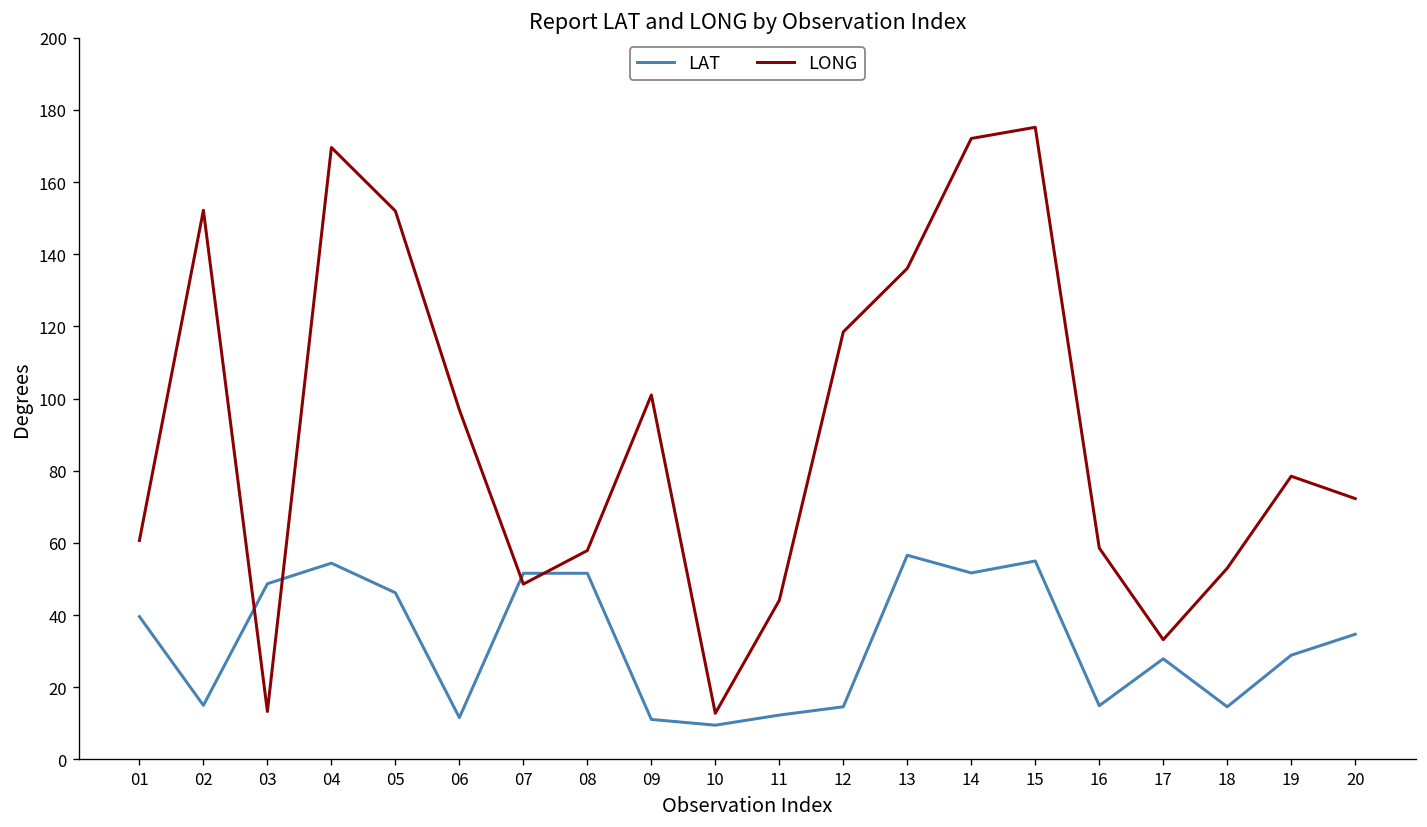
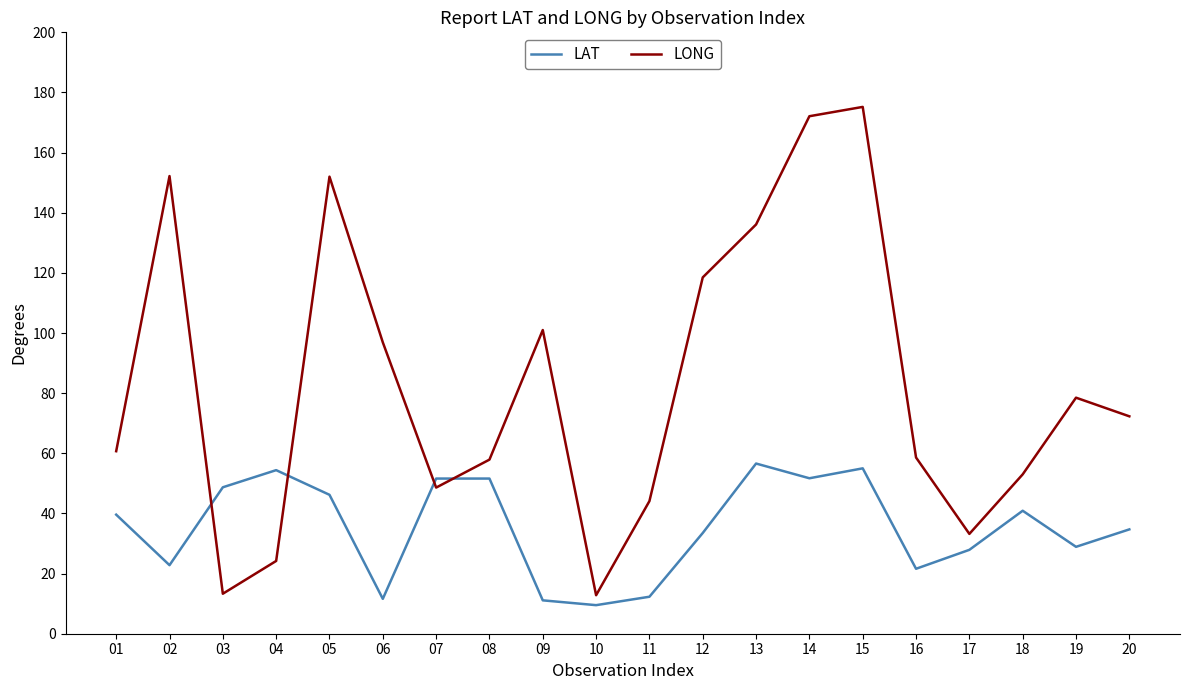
  {
    "LAT": {
      "01": 40,
-     "02": 15,
+     "02": 23,
      "03": 49,
      "04": 54,
      "05": 46,
      "06": 12,
      "07": 52,
      "08": 52,
      "09": 11,
      "10": 10,
      "11": 12,
-     "12": 15,
+     "12": 34,
      "13": 57,
      "14": 52,
      "15": 55,
-     "16": 15,
+     "16": 22,
      "17": 28,
-     "18": 15,
+     "18": 41,
      "19": 29,
      "20": 35
    },
    "LONG": {
      "01": 61,
      "02": 152,
      "03": 13,
-     "04": 170,
+     "04": 24,
      "05": 152,
      "06": 97,
      "07": 49,
      "08": 58,
      "09": 101,
      "10": 13,
      "11": 44,
      "12": 119,
      "13": 136,
      "14": 172,
      "15": 175,
      "16": 59,
      "17": 33,
      "18": 53,
      "19": 79,
      "20": 72
    }
  }
